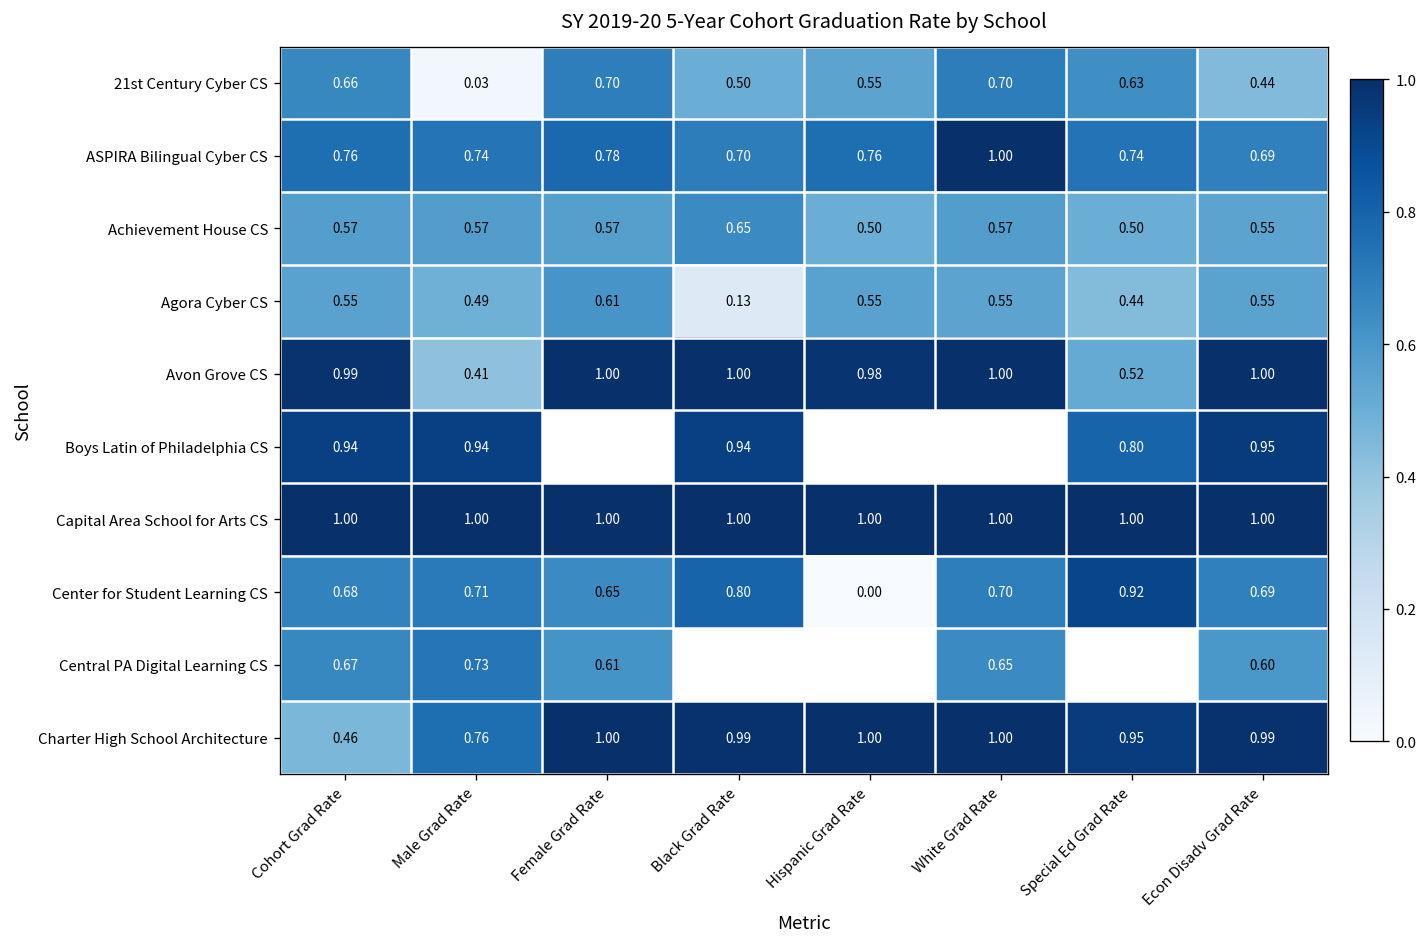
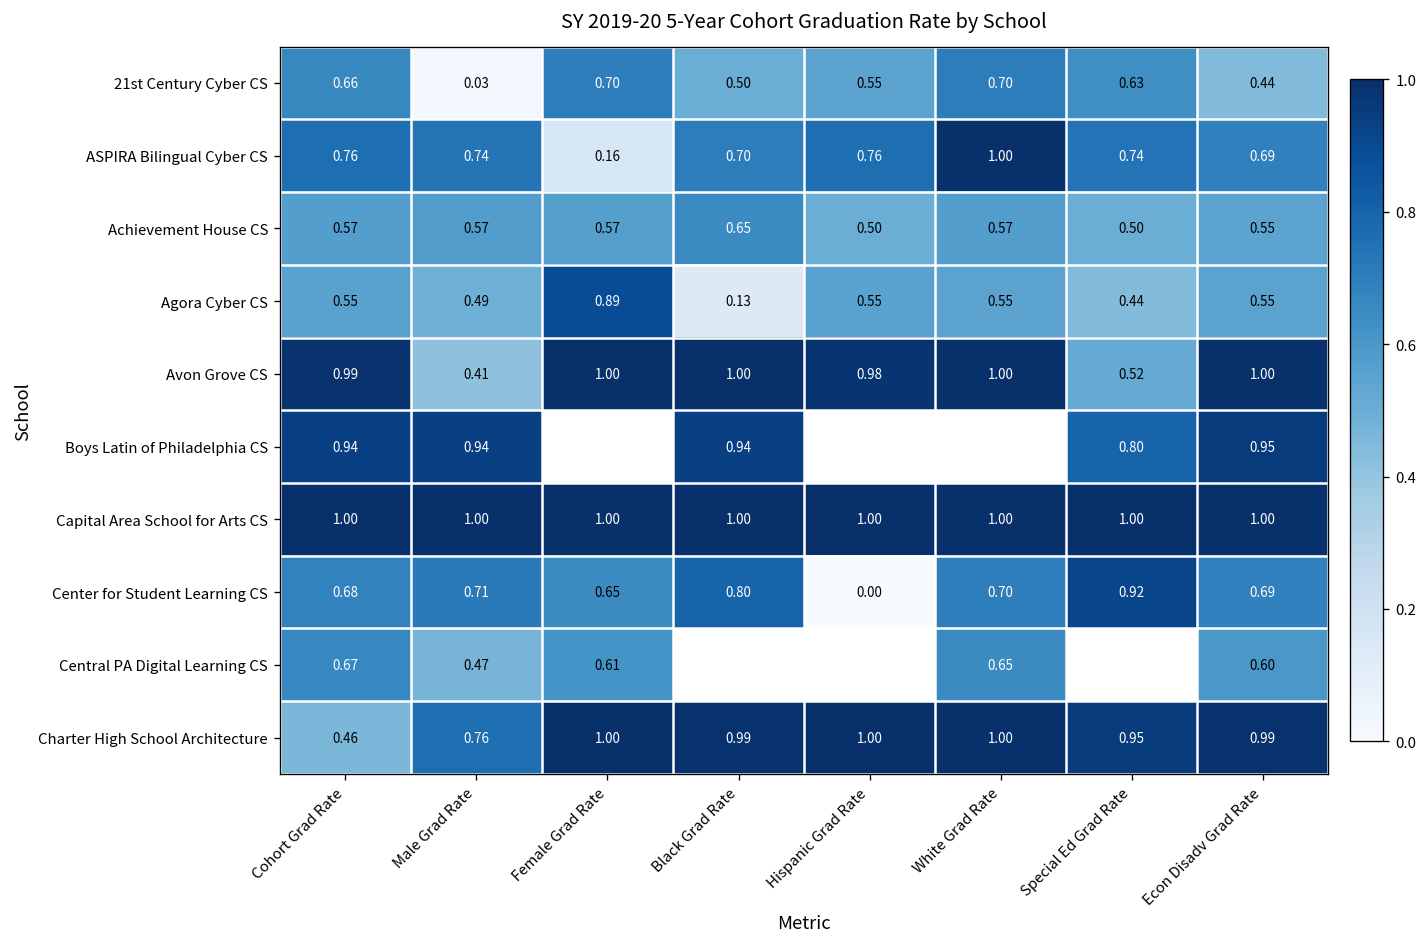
  {
    "21st Century Cyber CS": {
      "Cohort Grad Rate": 0.66,
      "Male Grad Rate": 0.03,
      "Female Grad Rate": 0.70,
      "Black Grad Rate": 0.50,
      "Hispanic Grad Rate": 0.55,
      "White Grad Rate": 0.70,
      "Special Ed Grad Rate": 0.63,
      "Econ Disadv Grad Rate": 0.44
    },
    "ASPIRA Bilingual Cyber CS": {
      "Cohort Grad Rate": 0.76,
      "Male Grad Rate": 0.74,
-     "Female Grad Rate": 0.78,
+     "Female Grad Rate": 0.16,
      "Black Grad Rate": 0.70,
      "Hispanic Grad Rate": 0.76,
      "White Grad Rate": 1.00,
      "Special Ed Grad Rate": 0.74,
      "Econ Disadv Grad Rate": 0.69
    },
    "Achievement House CS": {
      "Cohort Grad Rate": 0.57,
      "Male Grad Rate": 0.57,
      "Female Grad Rate": 0.57,
      "Black Grad Rate": 0.65,
      "Hispanic Grad Rate": 0.50,
      "White Grad Rate": 0.57,
      "Special Ed Grad Rate": 0.50,
      "Econ Disadv Grad Rate": 0.55
    },
    "Agora Cyber CS": {
      "Cohort Grad Rate": 0.55,
      "Male Grad Rate": 0.49,
-     "Female Grad Rate": 0.61,
+     "Female Grad Rate": 0.89,
      "Black Grad Rate": 0.13,
      "Hispanic Grad Rate": 0.55,
      "White Grad Rate": 0.55,
      "Special Ed Grad Rate": 0.44,
      "Econ Disadv Grad Rate": 0.55
    },
    "Avon Grove CS": {
      "Cohort Grad Rate": 0.99,
      "Male Grad Rate": 0.41,
      "Female Grad Rate": 1.00,
      "Black Grad Rate": 1.00,
      "Hispanic Grad Rate": 0.98,
      "White Grad Rate": 1.00,
      "Special Ed Grad Rate": 0.52,
      "Econ Disadv Grad Rate": 1.00
    },
    "Boys Latin of Philadelphia CS": {
      "Cohort Grad Rate": 0.94,
      "Male Grad Rate": 0.94,
      "Black Grad Rate": 0.94,
      "Special Ed Grad Rate": 0.80,
      "Econ Disadv Grad Rate": 0.95
    },
    "Capital Area School for Arts CS": {
      "Cohort Grad Rate": 1.00,
      "Male Grad Rate": 1.00,
      "Female Grad Rate": 1.00,
      "Black Grad Rate": 1.00,
      "Hispanic Grad Rate": 1.00,
      "White Grad Rate": 1.00,
      "Special Ed Grad Rate": 1.00,
      "Econ Disadv Grad Rate": 1.00
    },
    "Center for Student Learning CS": {
      "Cohort Grad Rate": 0.68,
      "Male Grad Rate": 0.71,
      "Female Grad Rate": 0.65,
      "Black Grad Rate": 0.80,
      "Hispanic Grad Rate": 0.00,
      "White Grad Rate": 0.70,
      "Special Ed Grad Rate": 0.92,
      "Econ Disadv Grad Rate": 0.69
    },
    "Central PA Digital Learning CS": {
      "Cohort Grad Rate": 0.67,
-     "Male Grad Rate": 0.73,
+     "Male Grad Rate": 0.47,
      "Female Grad Rate": 0.61,
      "White Grad Rate": 0.65,
      "Econ Disadv Grad Rate": 0.60
    },
    "Charter High School Architecture": {
      "Cohort Grad Rate": 0.46,
      "Male Grad Rate": 0.76,
      "Female Grad Rate": 1.00,
      "Black Grad Rate": 0.99,
      "Hispanic Grad Rate": 1.00,
      "White Grad Rate": 1.00,
      "Special Ed Grad Rate": 0.95,
      "Econ Disadv Grad Rate": 0.99
    }
  }
